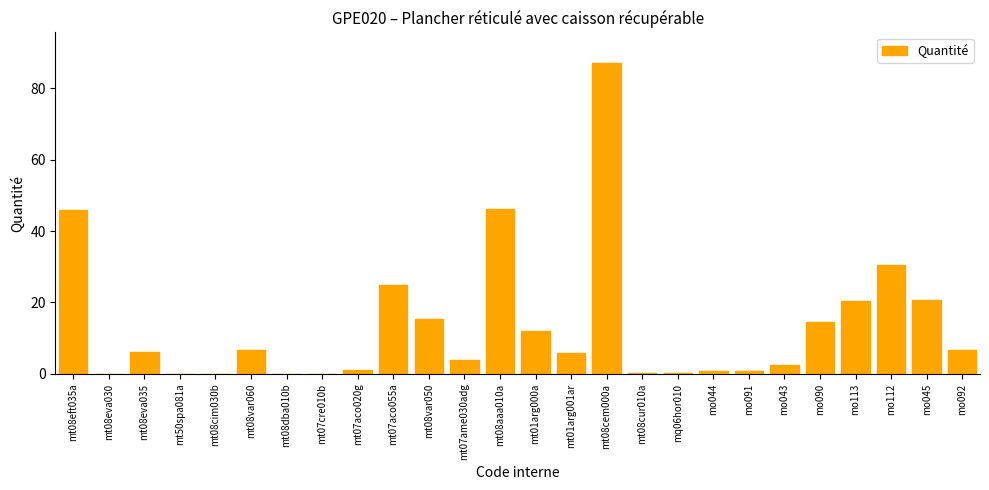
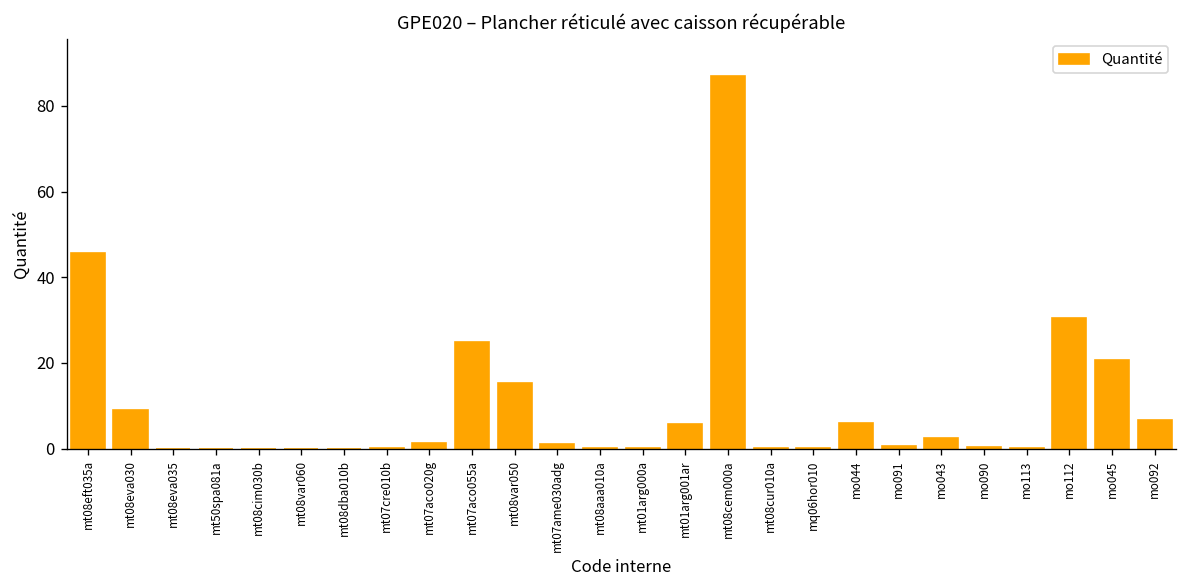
  {
    "mt08eft035a": 46,
-   "mt08eva030": 0,
-   "mt08eva035": 6,
-   "mt08var060": 7,
+   "mt08eva030": 9,
+   "mt08eva035": 0,
+   "mt08var060": 0,
    "mt07aco020g": 1,
    "mt07aco055a": 25,
    "mt08var050": 15,
-   "mt07ame030adg": 4,
-   "mt08aaa010a": 46,
-   "mt01arg000a": 12,
+   "mt07ame030adg": 1,
+   "mt08aaa010a": 0,
+   "mt01arg000a": 0,
    "mt01arg001ar": 6,
    "mt08cem000a": 87,
-   "mo044": 1,
+   "mo044": 6,
    "mo091": 1,
    "mo043": 3,
-   "mo090": 15,
-   "mo113": 20,
+   "mo090": 0,
+   "mo113": 0,
    "mo112": 30,
    "mo045": 21,
    "mo092": 7
  }
